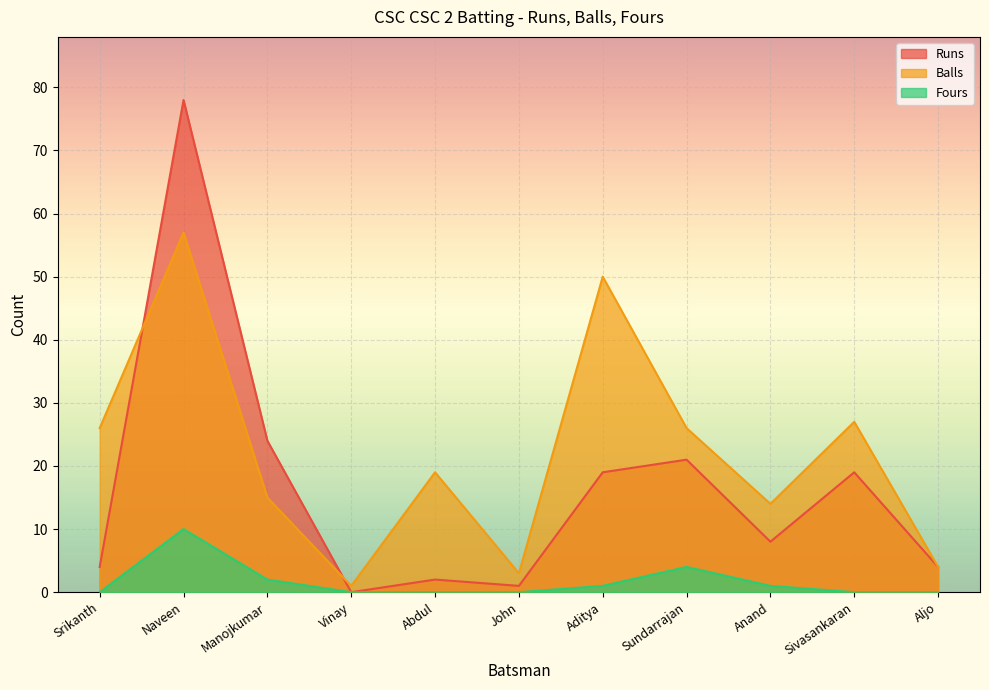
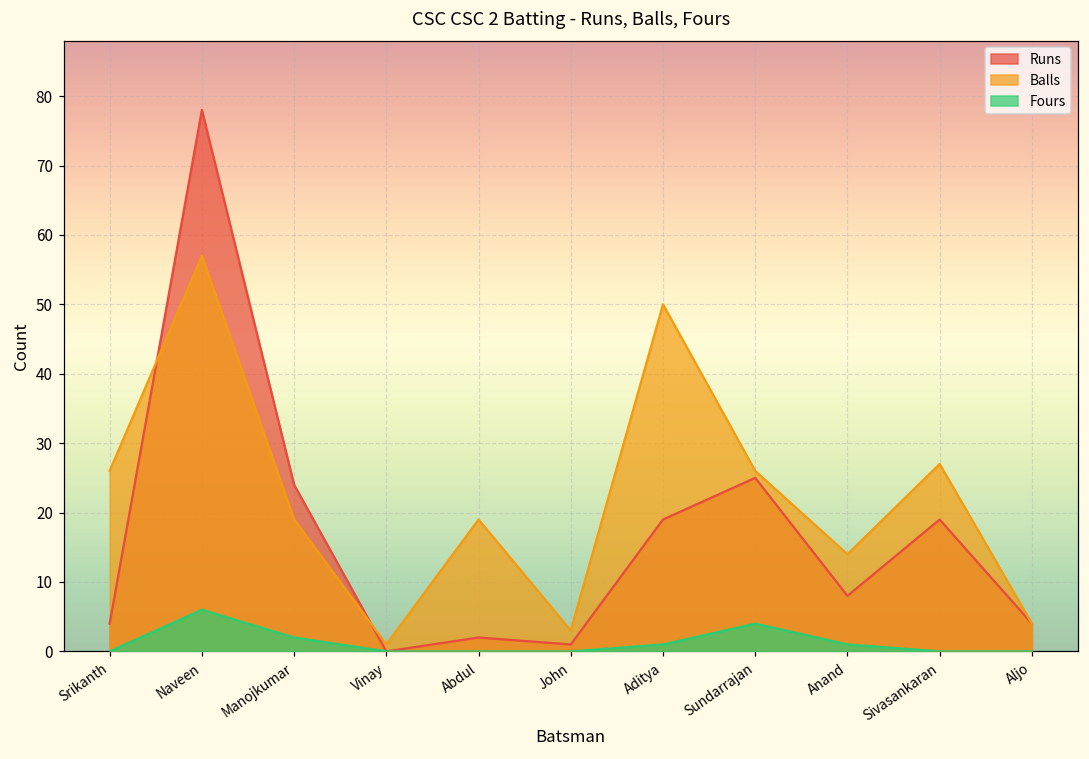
  {
    "Runs": {
      "Srikanth": 4,
      "Naveen": 78,
      "Manojkumar": 24,
      "Abdul": 2,
      "John": 1,
      "Aditya": 19,
-     "Sundarrajan": 21,
+     "Sundarrajan": 25,
      "Anand": 8,
      "Sivasankaran": 19
    },
    "Balls": {
      "Srikanth": 26,
      "Naveen": 57,
-     "Manojkumar": 15,
+     "Manojkumar": 19,
      "Vinay": 1,
      "Abdul": 19,
      "John": 3,
      "Aditya": 50,
      "Sundarrajan": 26,
      "Anand": 14,
      "Sivasankaran": 27
    },
    "Fours": {
      "Srikanth": 0,
-     "Naveen": 10,
+     "Naveen": 6,
      "Manojkumar": 2,
      "Abdul": 0,
      "John": 0,
      "Aditya": 1,
      "Sundarrajan": 4,
      "Anand": 1,
      "Sivasankaran": 0,
      "Aljo": 0
    }
  }
